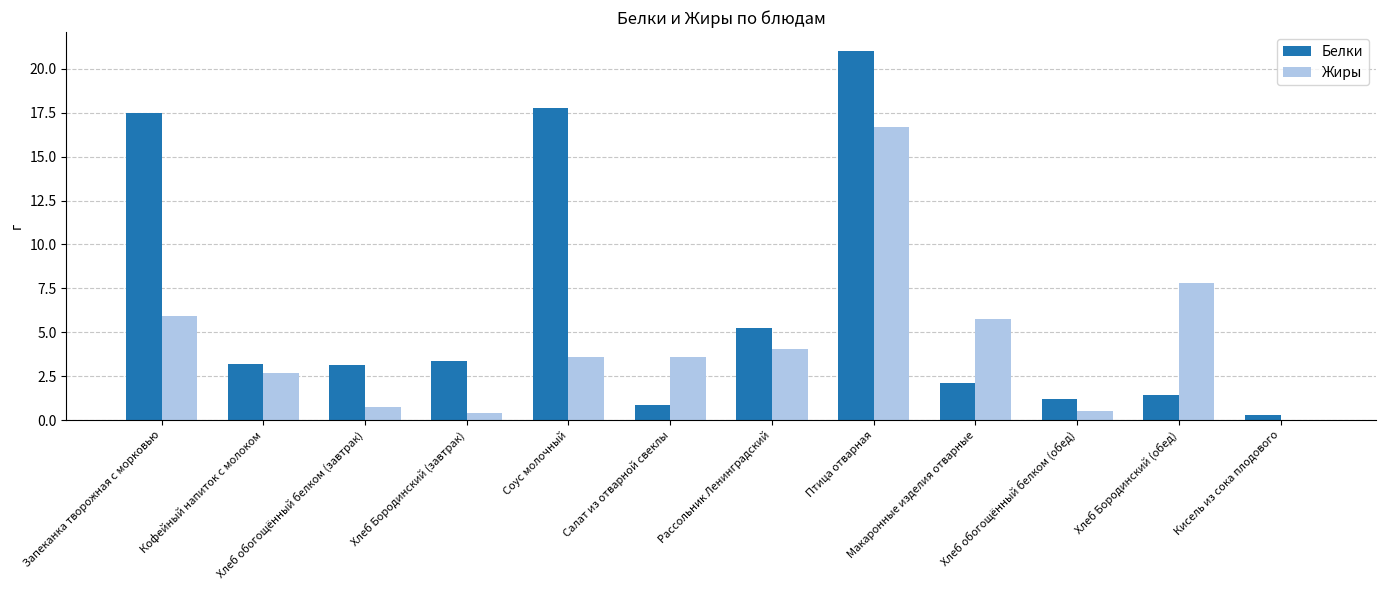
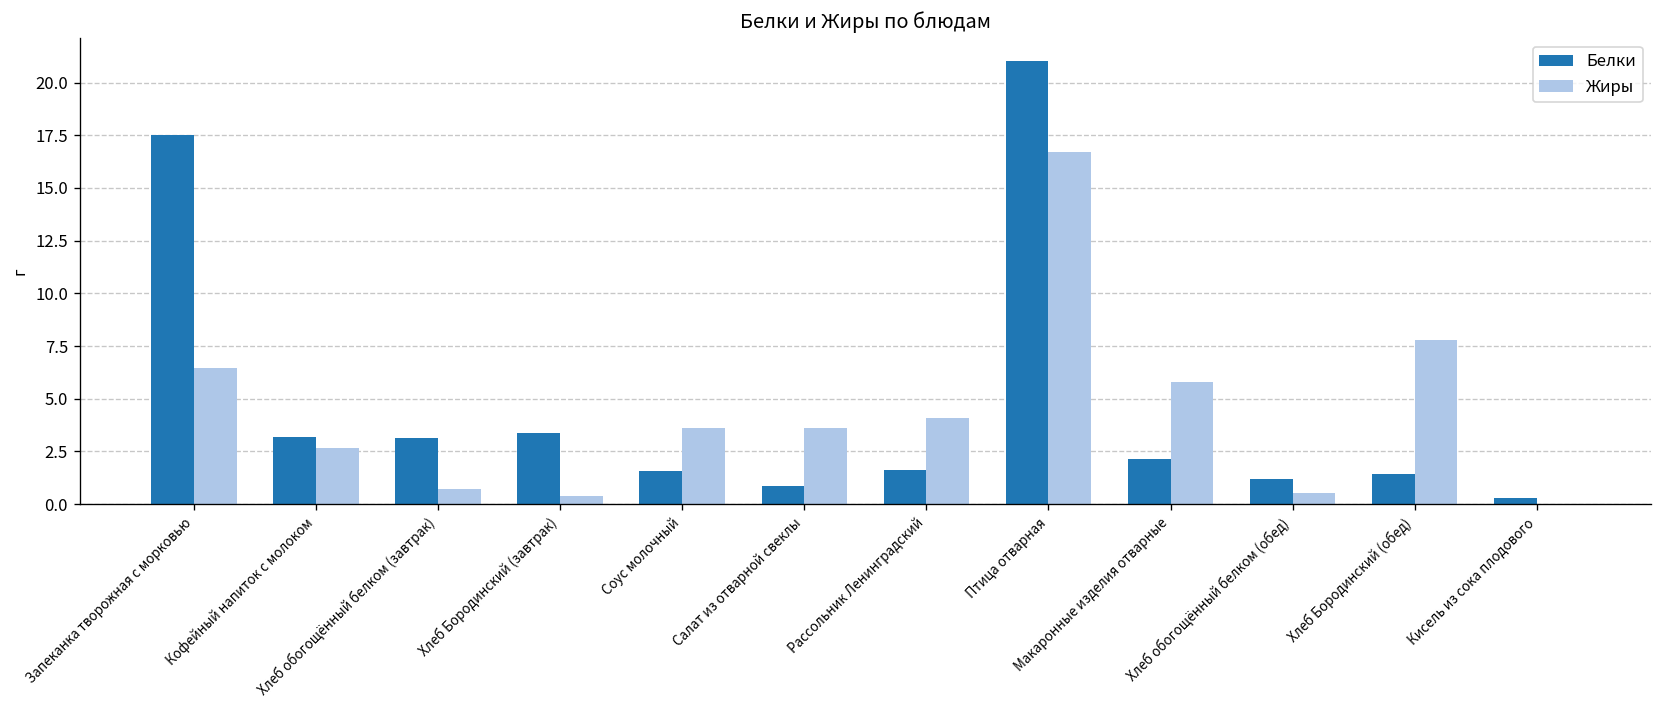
  {
    "Белки": {
      "Запеканка творожная с морковью": 17.5,
      "Кофейный напиток с молоком": 3.2,
      "Хлеб обогощённый белком (завтрак)": 3.2,
      "Хлеб Бородинский (завтрак)": 3.4,
-     "Соус молочный": 17.8,
+     "Соус молочный": 1.6,
      "Салат из отварной свеклы": 0.9,
-     "Рассольник Ленинградский": 5.3,
+     "Рассольник Ленинградский": 1.6,
      "Птица отварная": 21.0,
      "Макаронные изделия отварные": 2.1,
      "Хлеб обогощённый белком (обед)": 1.2,
      "Хлеб Бородинский (обед)": 1.4,
      "Кисель из сока плодового": 0.3
    },
    "Жиры": {
-     "Запеканка творожная с морковью": 5.9,
+     "Запеканка творожная с морковью": 6.5,
      "Кофейный напиток с молоком": 2.7,
      "Хлеб обогощённый белком (завтрак)": 0.7,
      "Хлеб Бородинский (завтрак)": 0.4,
      "Соус молочный": 3.6,
      "Салат из отварной свеклы": 3.6,
      "Рассольник Ленинградский": 4.1,
      "Птица отварная": 16.7,
      "Макаронные изделия отварные": 5.8,
      "Хлеб обогощённый белком (обед)": 0.5,
      "Хлеб Бородинский (обед)": 7.8,
      "Кисель из сока плодового": 0.0
    }
  }
